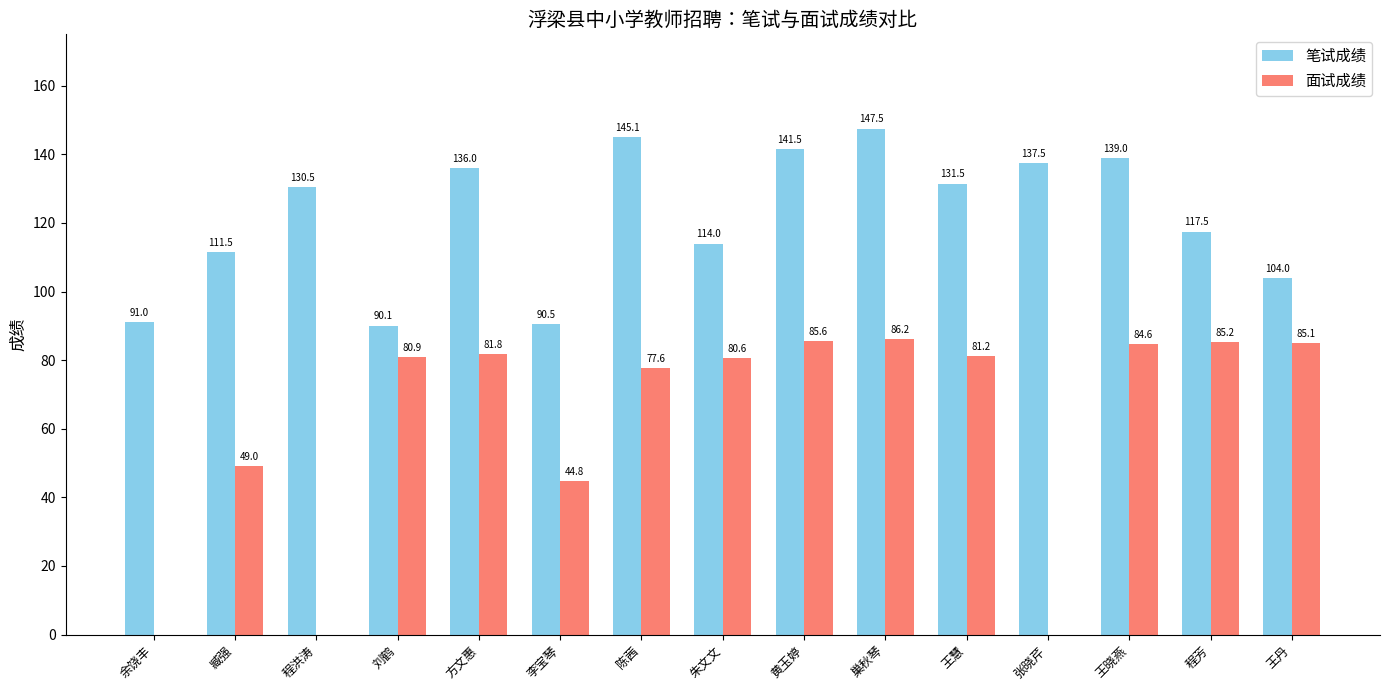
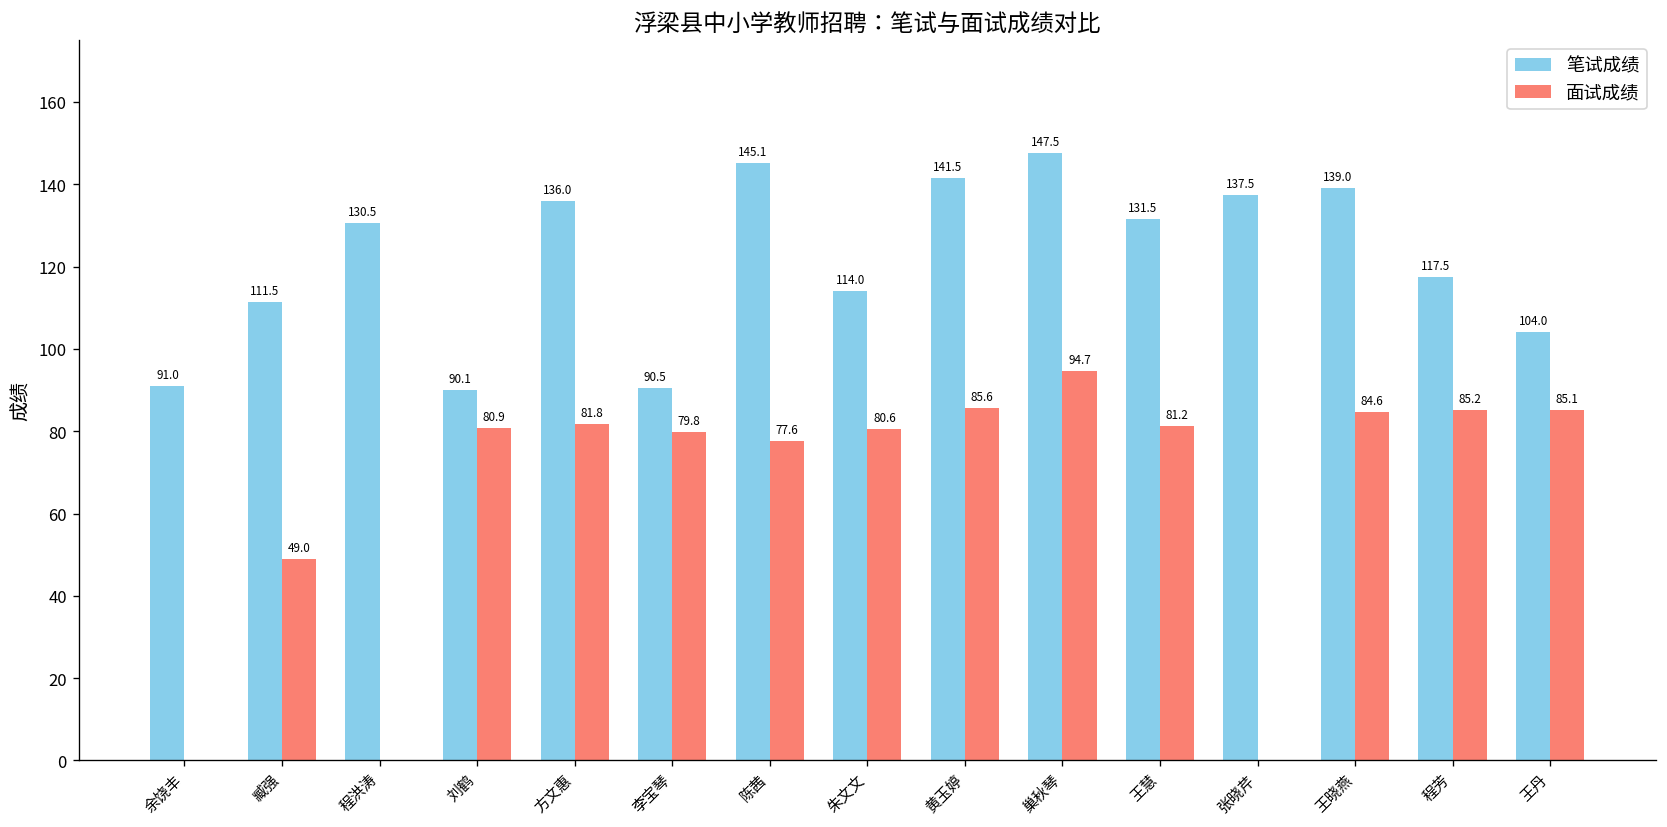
  {
    "笔试成绩": {
      "余饶丰": 91.0,
      "臧强": 111.5,
      "程洪涛": 130.5,
      "刘鹤": 90.1,
      "方文惠": 136.0,
      "李宝琴": 90.5,
      "陈茜": 145.1,
      "朱文文": 114.0,
      "黄玉婷": 141.5,
      "巢秋琴": 147.5,
      "王慧": 131.5,
      "张晓芹": 137.5,
      "王晓燕": 139.0,
      "程芳": 117.5,
      "王丹": 104.0
    },
    "面试成绩": {
      "臧强": 49.0,
      "刘鹤": 80.9,
      "方文惠": 81.8,
-     "李宝琴": 44.8,
+     "李宝琴": 79.8,
      "陈茜": 77.6,
      "朱文文": 80.6,
      "黄玉婷": 85.6,
-     "巢秋琴": 86.2,
+     "巢秋琴": 94.7,
      "王慧": 81.2,
      "王晓燕": 84.6,
      "程芳": 85.2,
      "王丹": 85.1
    }
  }
